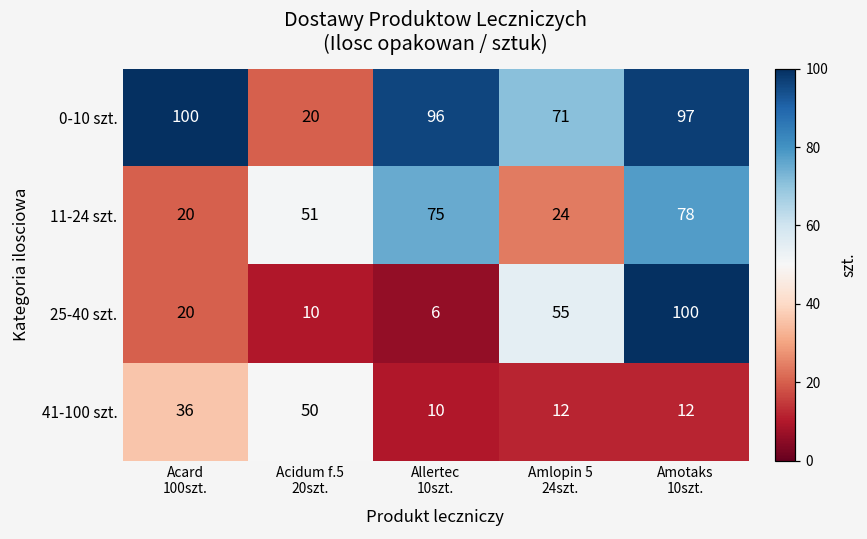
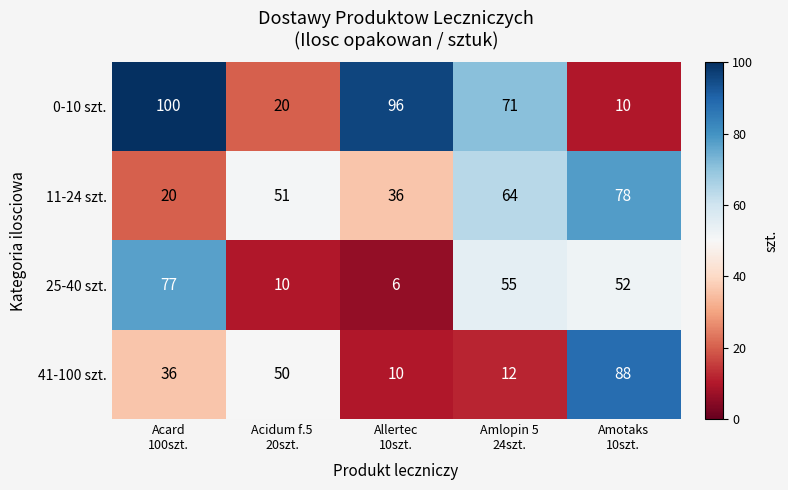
  {
    "0-10 szt.": {
      "Acard 100szt.": 100,
      "Acidum f.5 20szt.": 20,
      "Allertec 10szt.": 96,
      "Amlopin 5 24szt.": 71,
-     "Amotaks 10szt.": 97
+     "Amotaks 10szt.": 10
    },
    "11-24 szt.": {
      "Acard 100szt.": 20,
      "Acidum f.5 20szt.": 51,
-     "Allertec 10szt.": 75,
-     "Amlopin 5 24szt.": 24,
+     "Allertec 10szt.": 36,
+     "Amlopin 5 24szt.": 64,
      "Amotaks 10szt.": 78
    },
    "25-40 szt.": {
-     "Acard 100szt.": 20,
+     "Acard 100szt.": 77,
      "Acidum f.5 20szt.": 10,
      "Allertec 10szt.": 6,
      "Amlopin 5 24szt.": 55,
-     "Amotaks 10szt.": 100
+     "Amotaks 10szt.": 52
    },
    "41-100 szt.": {
      "Acard 100szt.": 36,
      "Acidum f.5 20szt.": 50,
      "Allertec 10szt.": 10,
      "Amlopin 5 24szt.": 12,
-     "Amotaks 10szt.": 12
+     "Amotaks 10szt.": 88
    }
  }
